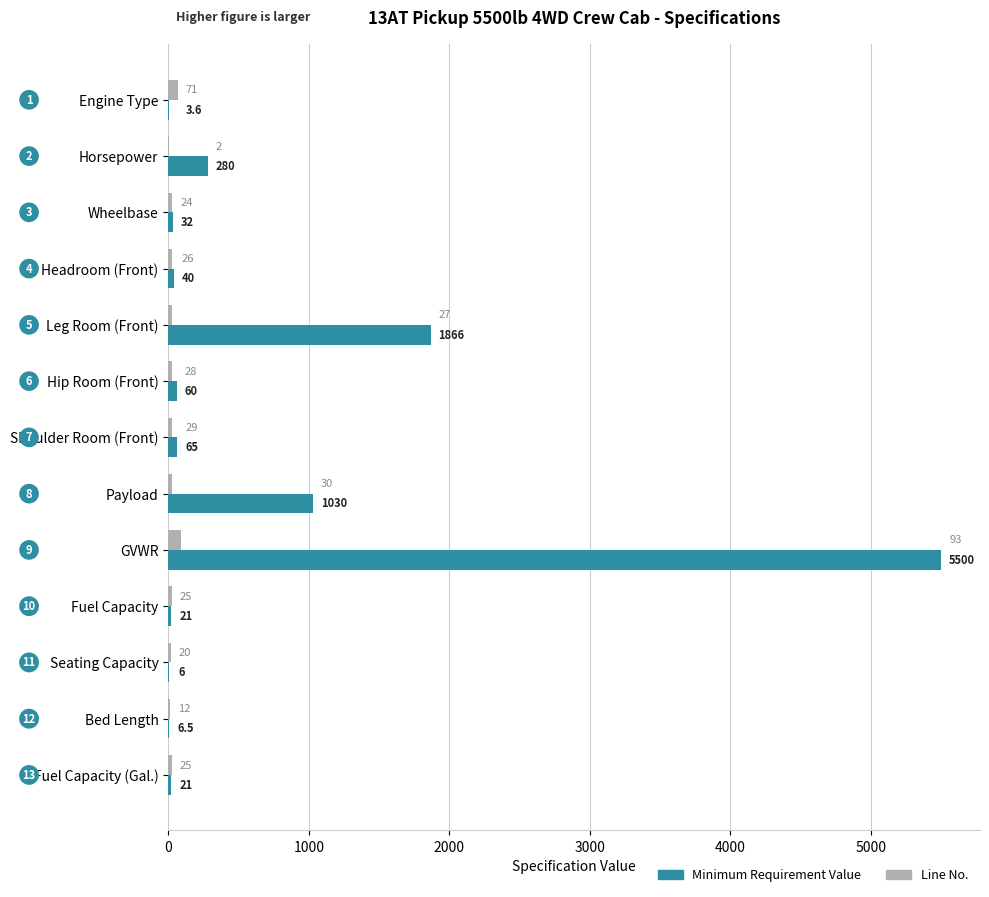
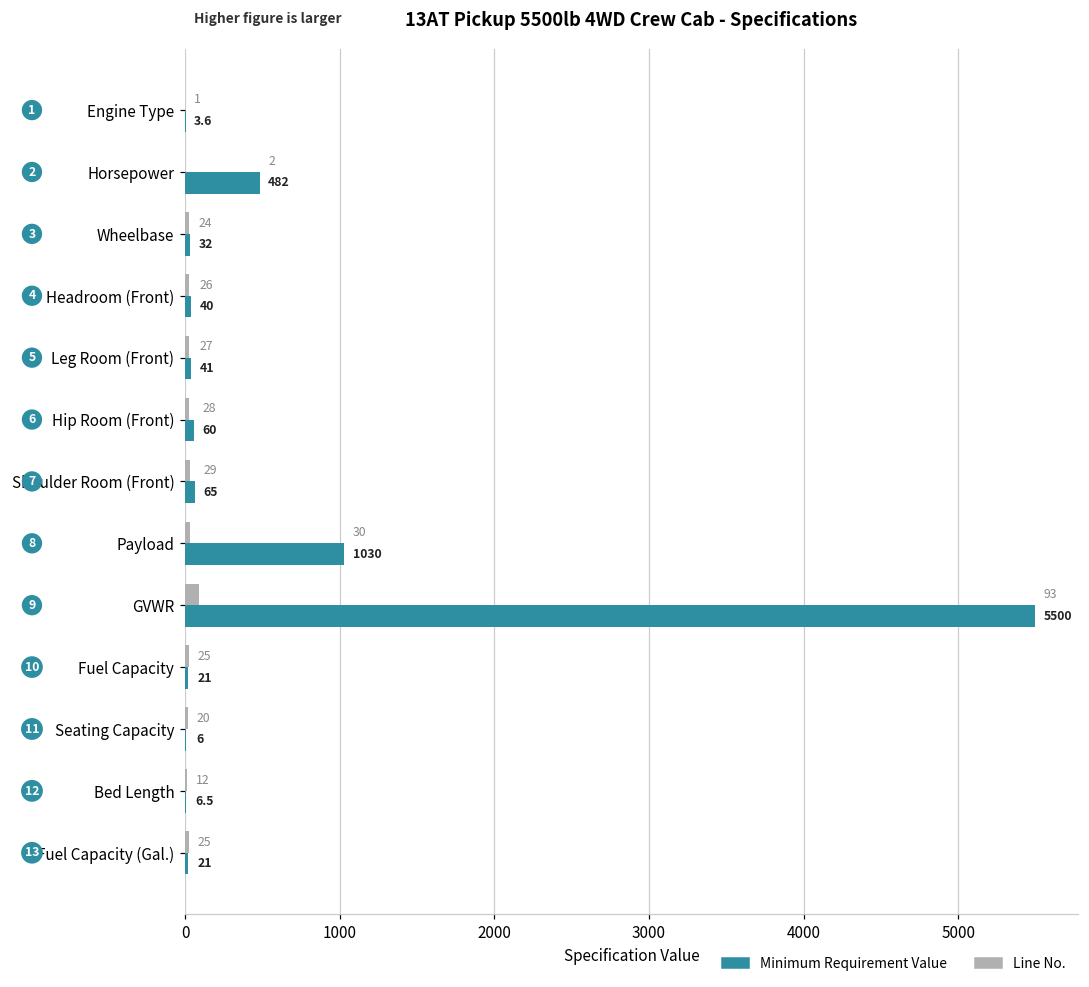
  {
    "Minimum Requirement Value": {
      "Engine Type": 3.6,
-     "Horsepower": 280,
+     "Horsepower": 482,
      "Wheelbase": 32,
      "Headroom (Front)": 40,
-     "Leg Room (Front)": 1866,
+     "Leg Room (Front)": 41,
      "Hip Room (Front)": 60,
      "Shoulder Room (Front)": 65,
      "Payload": 1030,
      "GVWR": 5500,
      "Fuel Capacity": 21,
      "Seating Capacity": 6,
      "Bed Length": 6.5,
      "Fuel Capacity (Gal.)": 21
    },
    "Line No.": {
-     "Engine Type": 71,
+     "Engine Type": 1,
      "Wheelbase": 24,
      "Headroom (Front)": 26,
      "Hip Room (Front)": 28,
      "Shoulder Room (Front)": 29,
      "Fuel Capacity": 25,
      "Seating Capacity": 20,
      "Bed Length": 12,
      "Fuel Capacity (Gal.)": 25
    }
  }
